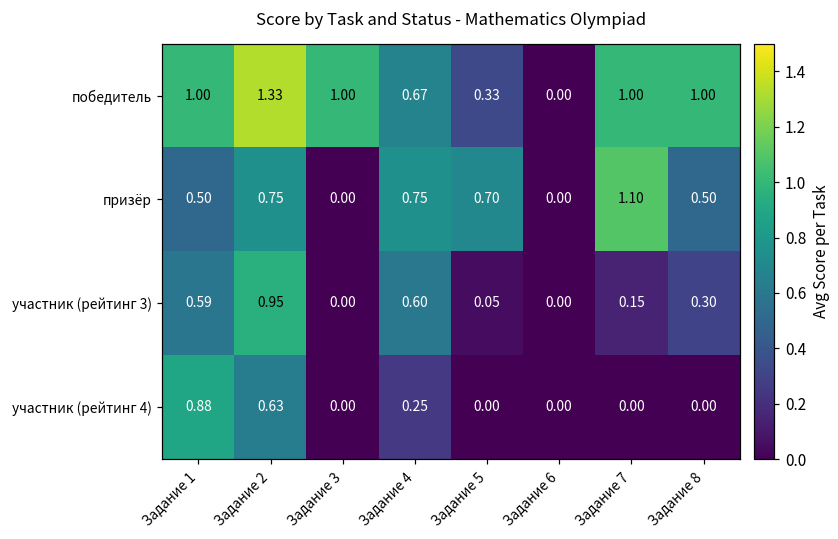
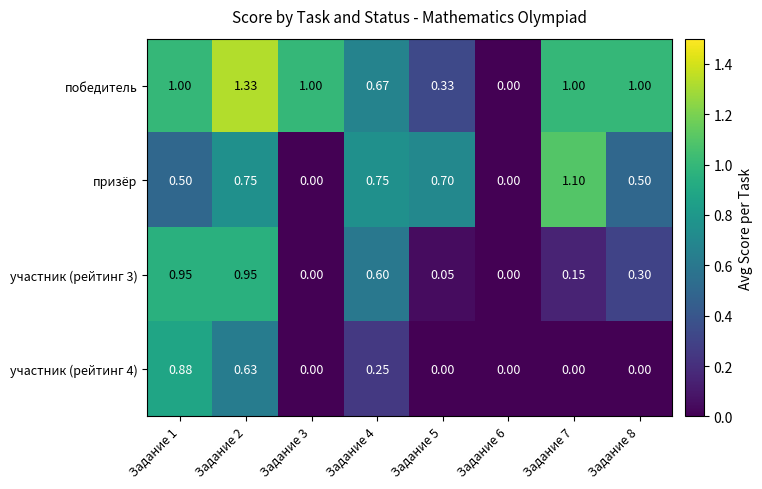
  {
    "победитель": {
      "Задание 1": 1.00,
      "Задание 2": 1.33,
      "Задание 3": 1.00,
      "Задание 4": 0.67,
      "Задание 5": 0.33,
      "Задание 6": 0.00,
      "Задание 7": 1.00,
      "Задание 8": 1.00
    },
    "призёр": {
      "Задание 1": 0.50,
      "Задание 2": 0.75,
      "Задание 3": 0.00,
      "Задание 4": 0.75,
      "Задание 5": 0.70,
      "Задание 6": 0.00,
      "Задание 7": 1.10,
      "Задание 8": 0.50
    },
    "участник (рейтинг 3)": {
-     "Задание 1": 0.59,
+     "Задание 1": 0.95,
      "Задание 2": 0.95,
      "Задание 3": 0.00,
      "Задание 4": 0.60,
      "Задание 5": 0.05,
      "Задание 6": 0.00,
      "Задание 7": 0.15,
      "Задание 8": 0.30
    },
    "участник (рейтинг 4)": {
      "Задание 1": 0.88,
      "Задание 2": 0.63,
      "Задание 3": 0.00,
      "Задание 4": 0.25,
      "Задание 5": 0.00,
      "Задание 6": 0.00,
      "Задание 7": 0.00,
      "Задание 8": 0.00
    }
  }
